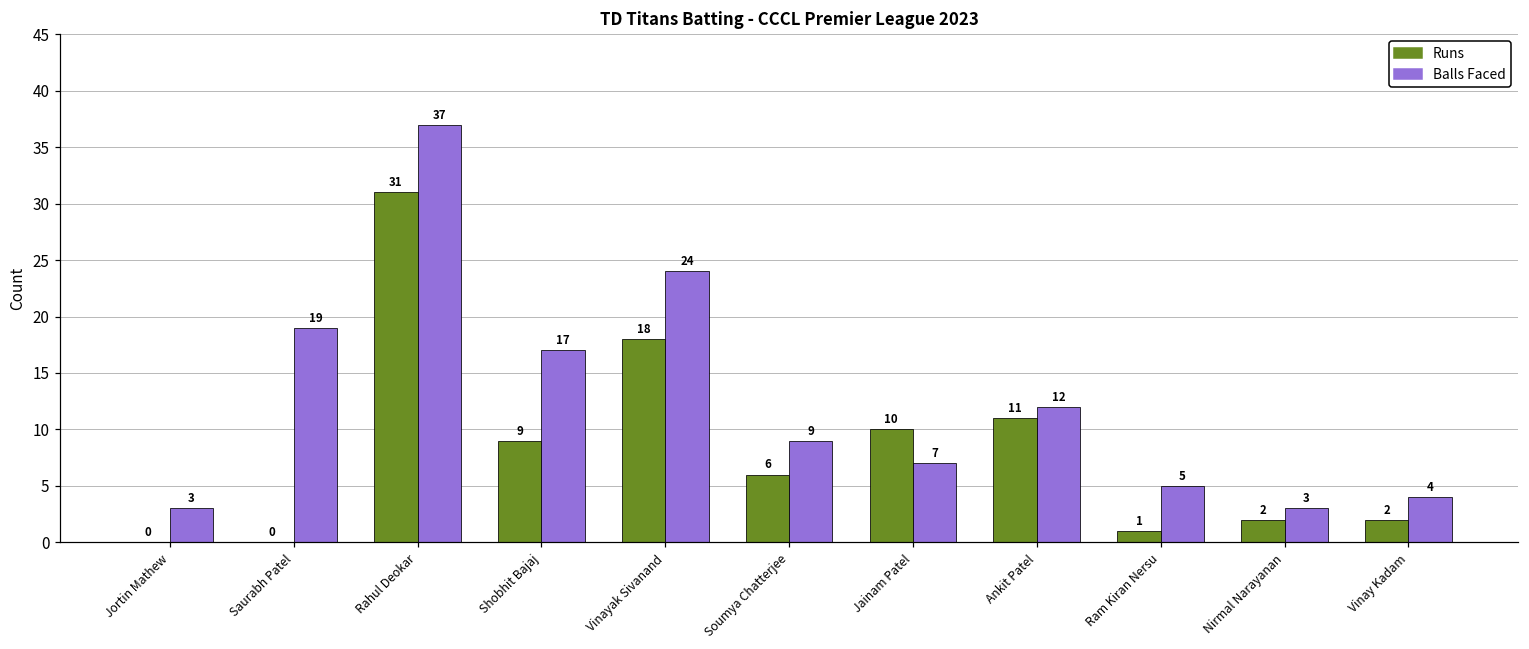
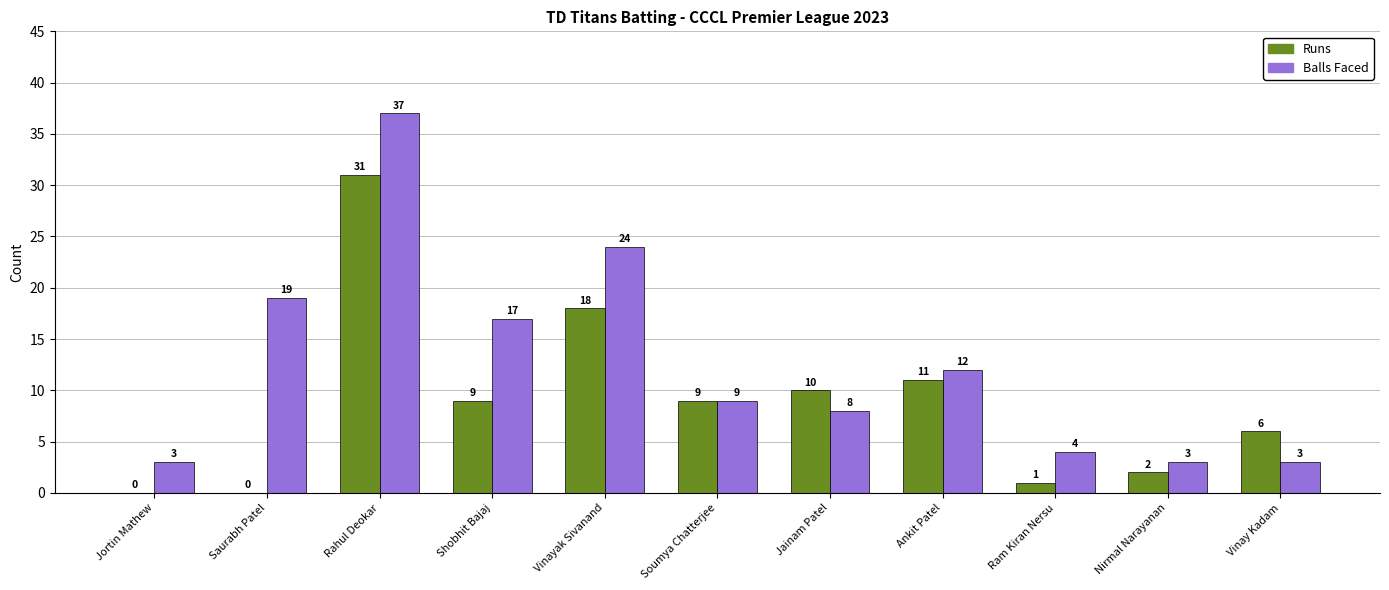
  {
    "Runs": {
      "Jortin Mathew": 0,
      "Saurabh Patel": 0,
      "Rahul Deokar": 31,
      "Shobhit Bajaj": 9,
      "Vinayak Sivanand": 18,
-     "Soumya Chatterjee": 6,
+     "Soumya Chatterjee": 9,
      "Jainam Patel": 10,
      "Ankit Patel": 11,
      "Ram Kiran Nersu": 1,
      "Nirmal Narayanan": 2,
-     "Vinay Kadam": 2
+     "Vinay Kadam": 6
    },
    "Balls Faced": {
      "Jortin Mathew": 3,
      "Saurabh Patel": 19,
      "Rahul Deokar": 37,
      "Shobhit Bajaj": 17,
      "Vinayak Sivanand": 24,
      "Soumya Chatterjee": 9,
-     "Jainam Patel": 7,
+     "Jainam Patel": 8,
      "Ankit Patel": 12,
-     "Ram Kiran Nersu": 5,
+     "Ram Kiran Nersu": 4,
      "Nirmal Narayanan": 3,
-     "Vinay Kadam": 4
+     "Vinay Kadam": 3
    }
  }
